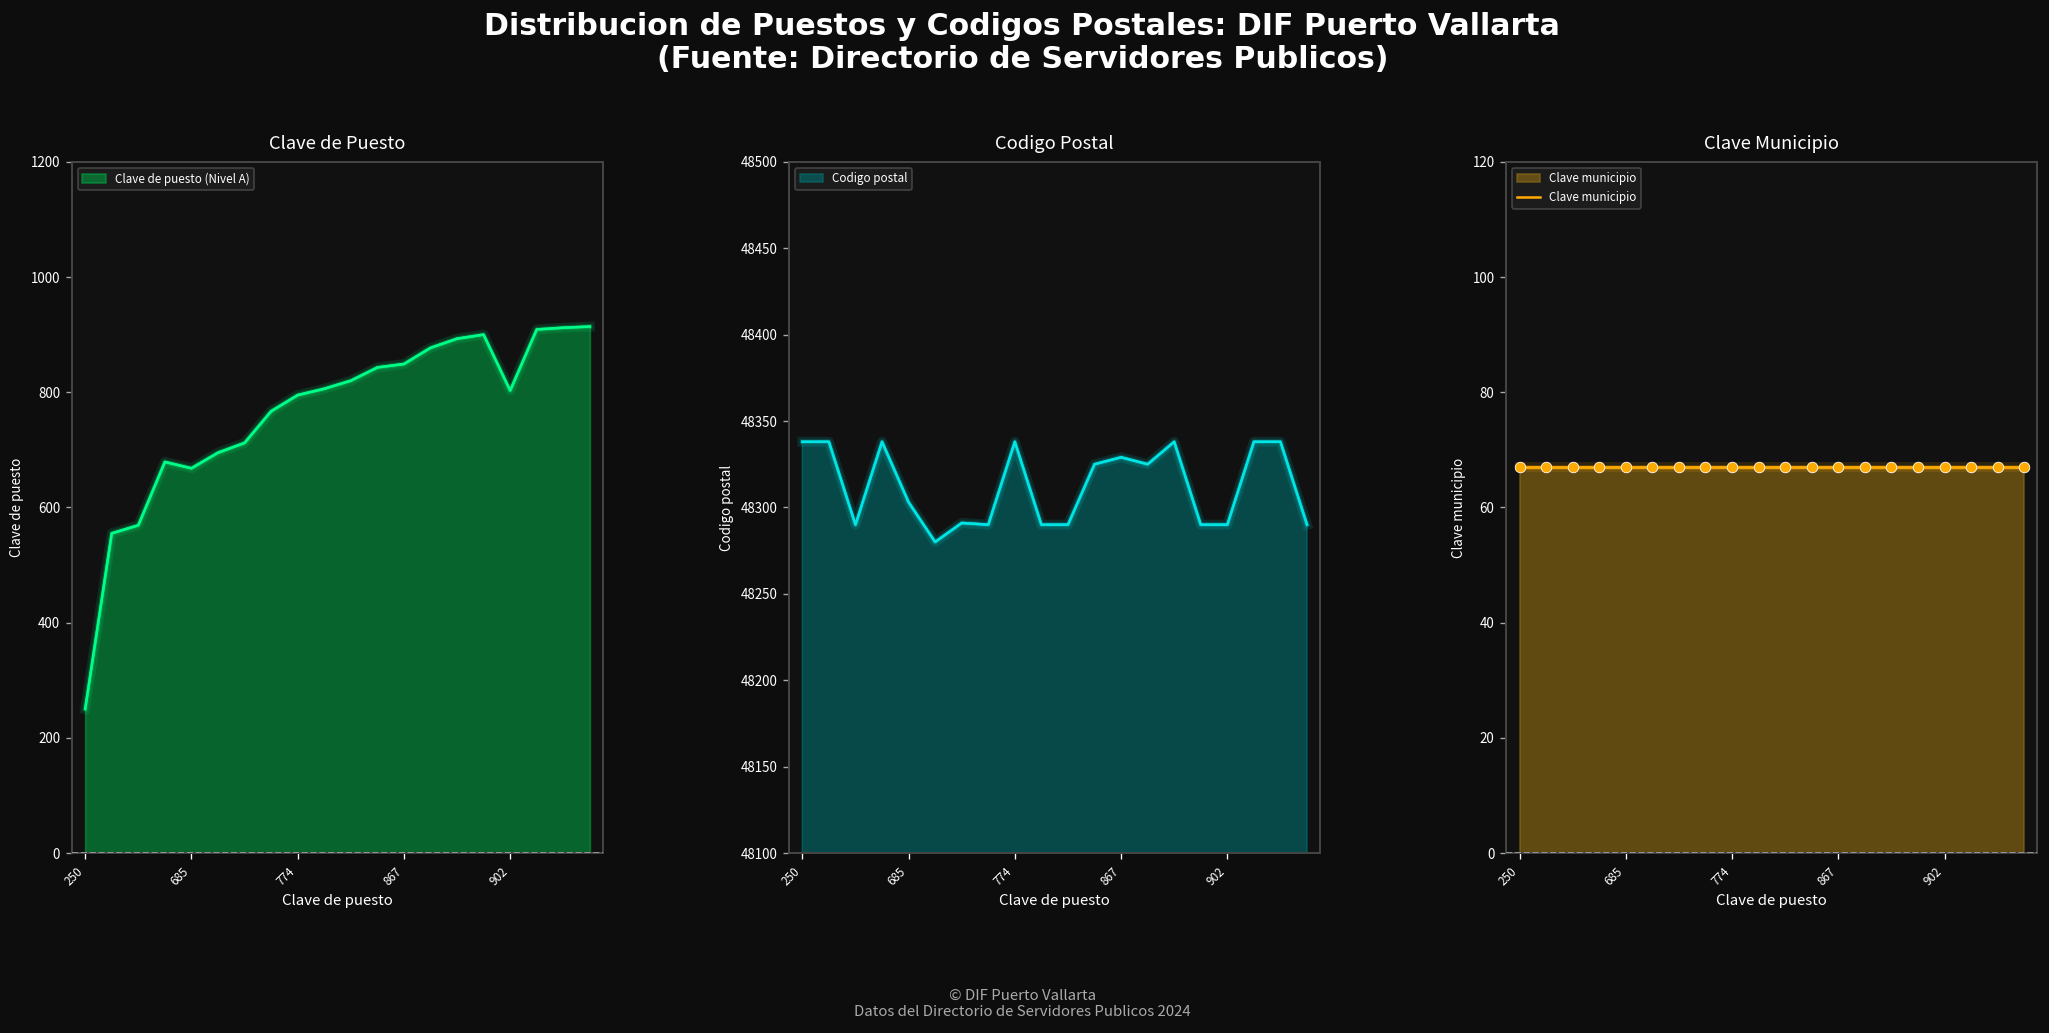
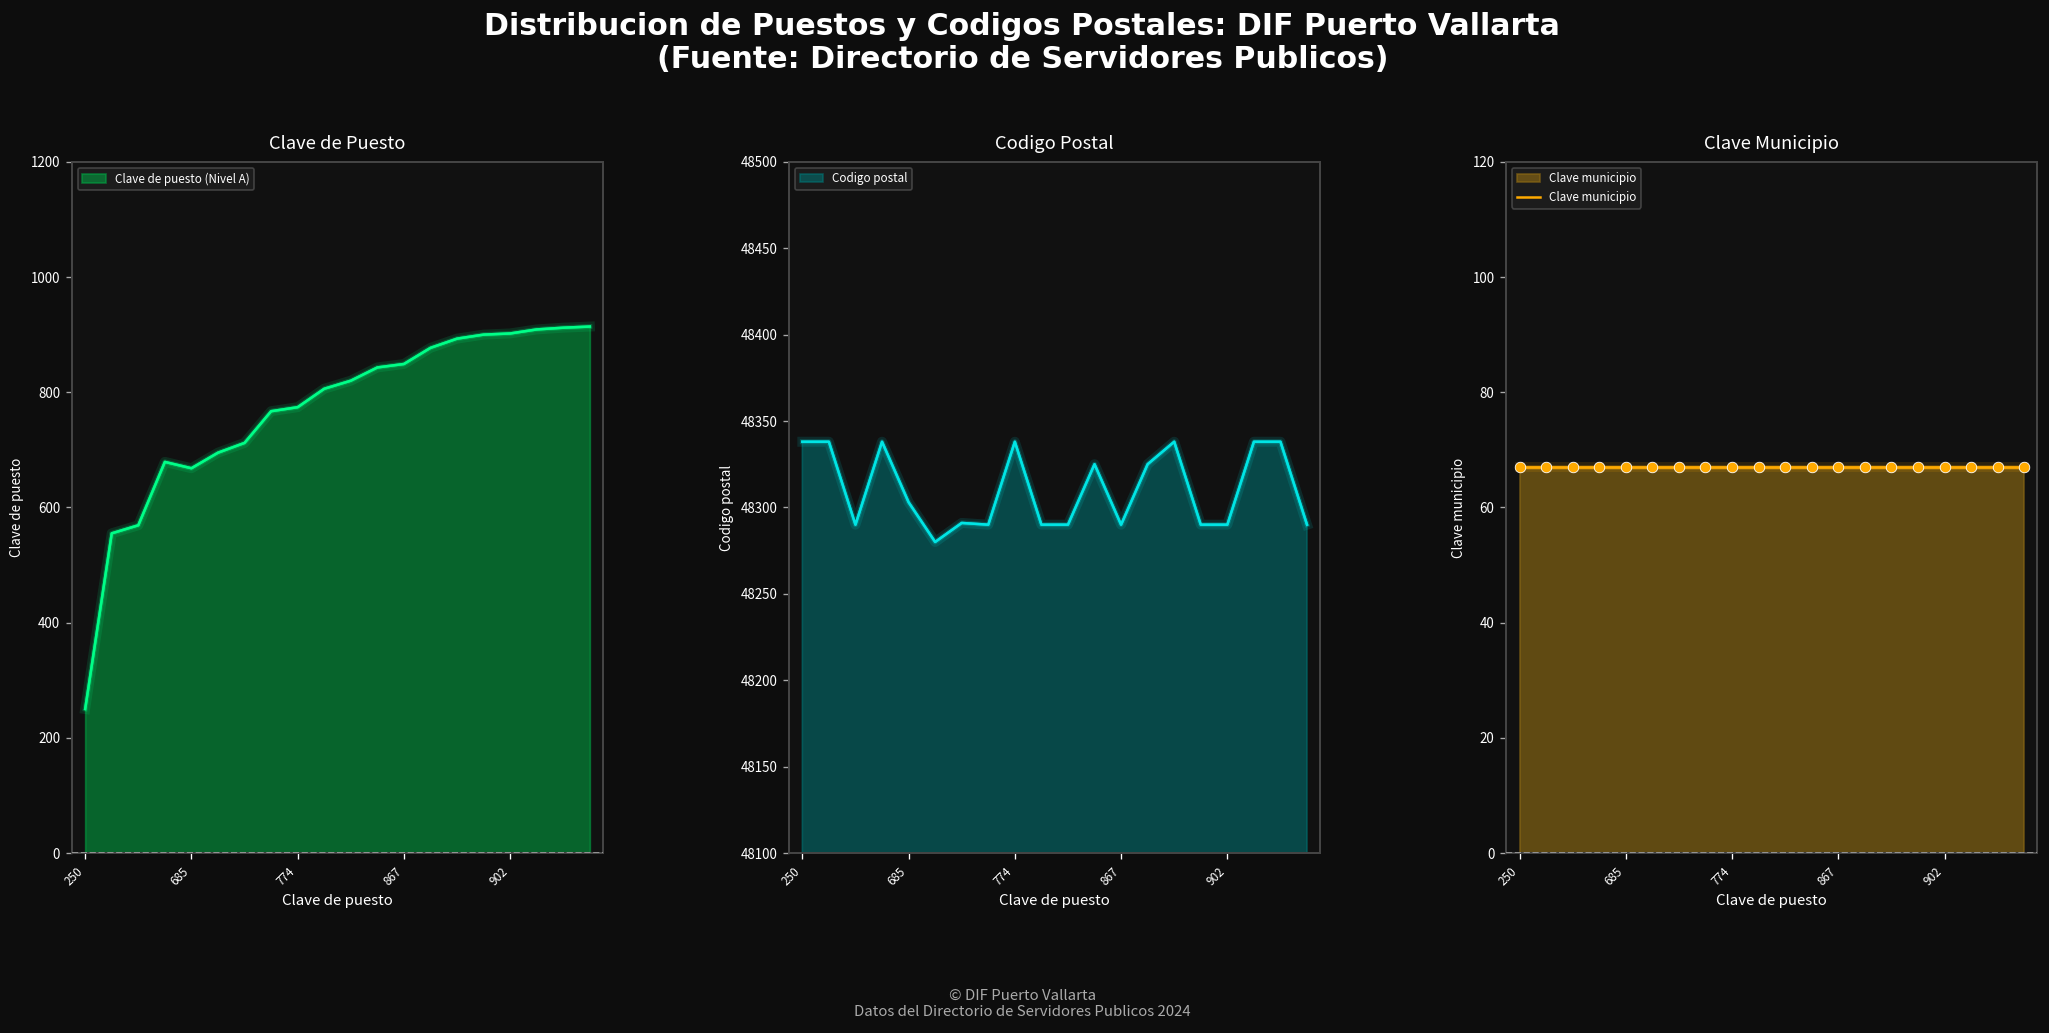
  {
    "Clave de Puesto": {
      "250": 250,
      "685": 670,
-     "774": 800,
+     "774": 770,
      "867": 850,
-     "902": 800
+     "902": 900
    },
    "Codigo Postal": {
      "250": 48338,
      "685": 48303,
      "774": 48338,
-     "867": 48329,
+     "867": 48290,
      "902": 48290
    },
    "Clave Municipio": {
      "250": 67,
      "685": 67,
      "774": 67,
      "867": 67,
      "902": 67
    }
  }
